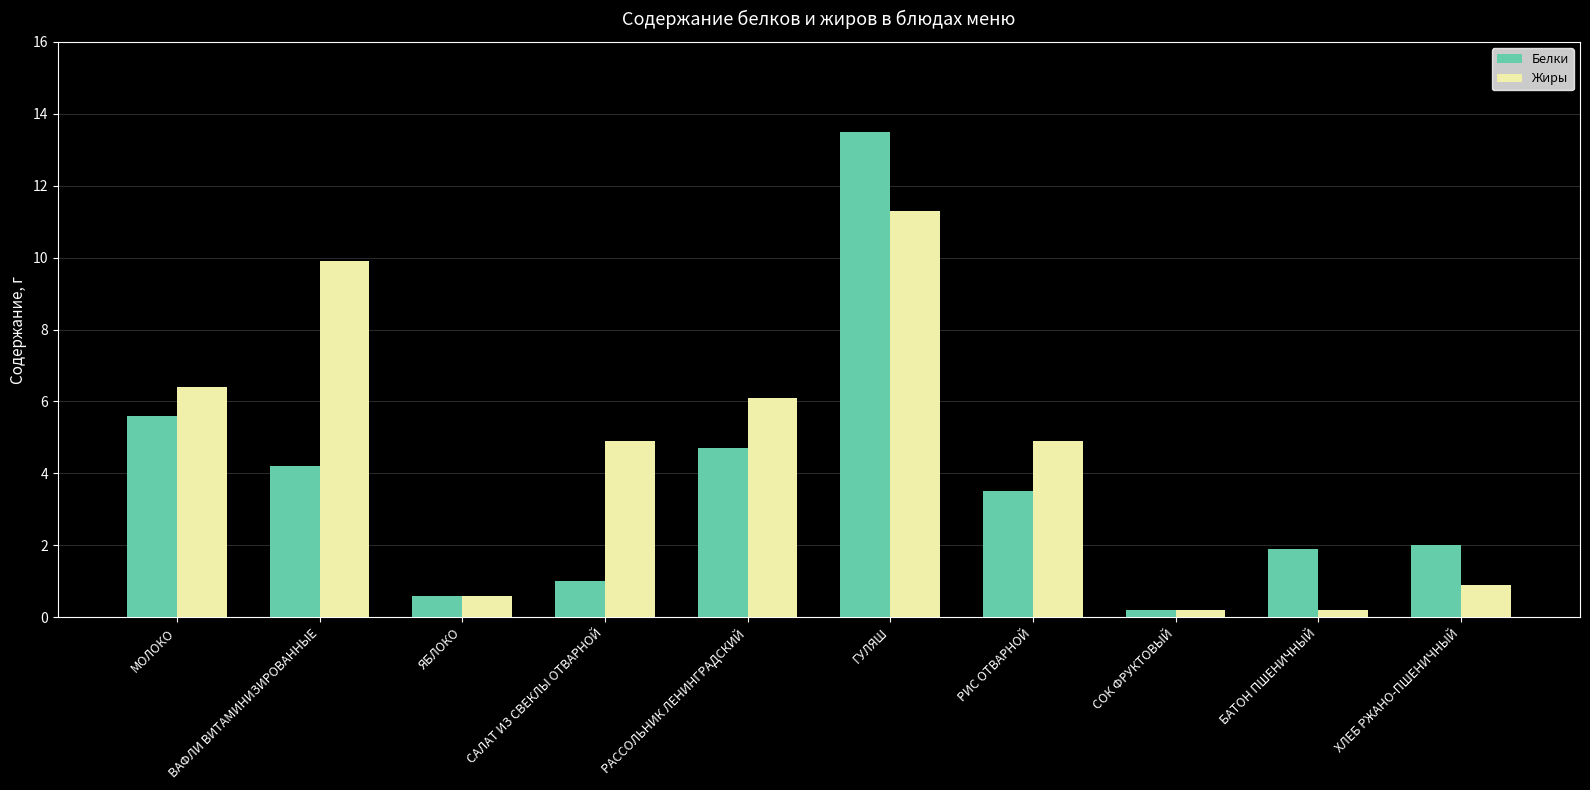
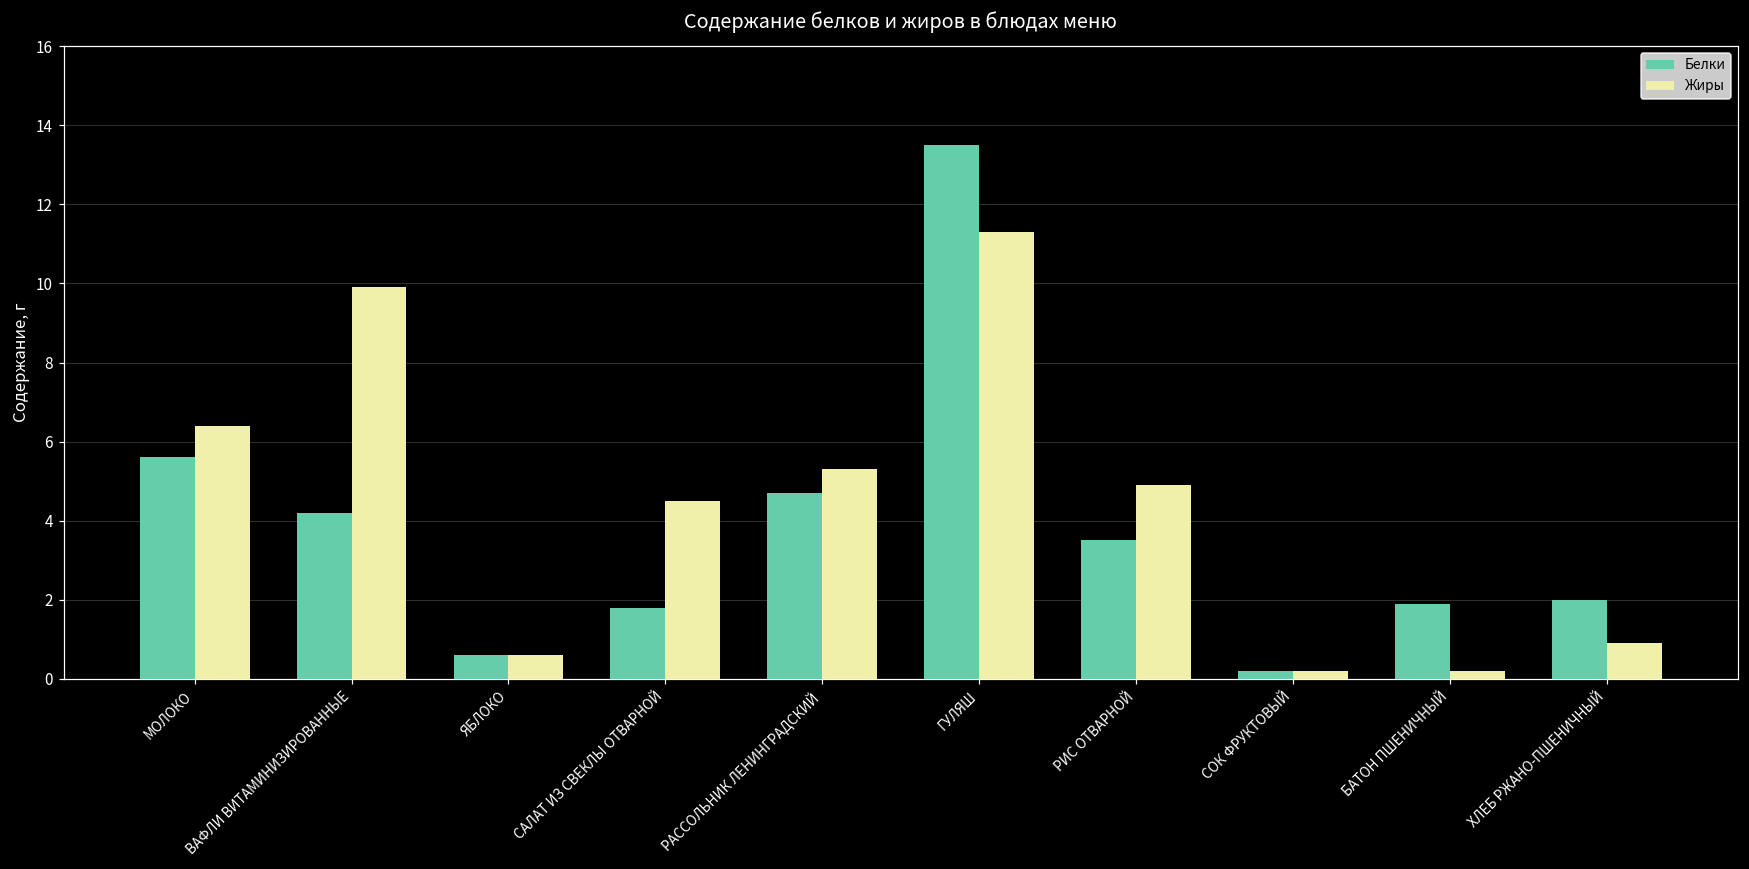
  {
    "Белки": {
      "МОЛОКО": 5.6,
      "ВАФЛИ ВИТАМИНИЗИРОВАННЫЕ": 4.2,
      "ЯБЛОКО": 0.6,
-     "САЛАТ ИЗ СВЕКЛЫ ОТВАРНОЙ": 1.0,
+     "САЛАТ ИЗ СВЕКЛЫ ОТВАРНОЙ": 1.8,
      "РАССОЛЬНИК ЛЕНИНГРАДСКИЙ": 4.7,
      "ГУЛЯШ": 13.5,
      "РИС ОТВАРНОЙ": 3.5,
      "СОК ФРУКТОВЫЙ": 0.2,
      "БАТОН ПШЕНИЧНЫЙ": 1.9,
      "ХЛЕБ РЖАНО-ПШЕНИЧНЫЙ": 2.0
    },
    "Жиры": {
      "МОЛОКО": 6.4,
      "ВАФЛИ ВИТАМИНИЗИРОВАННЫЕ": 9.9,
      "ЯБЛОКО": 0.6,
-     "САЛАТ ИЗ СВЕКЛЫ ОТВАРНОЙ": 4.9,
-     "РАССОЛЬНИК ЛЕНИНГРАДСКИЙ": 6.1,
+     "САЛАТ ИЗ СВЕКЛЫ ОТВАРНОЙ": 4.5,
+     "РАССОЛЬНИК ЛЕНИНГРАДСКИЙ": 5.3,
      "ГУЛЯШ": 11.3,
      "РИС ОТВАРНОЙ": 4.9,
      "СОК ФРУКТОВЫЙ": 0.2,
      "БАТОН ПШЕНИЧНЫЙ": 0.2,
      "ХЛЕБ РЖАНО-ПШЕНИЧНЫЙ": 0.9
    }
  }
